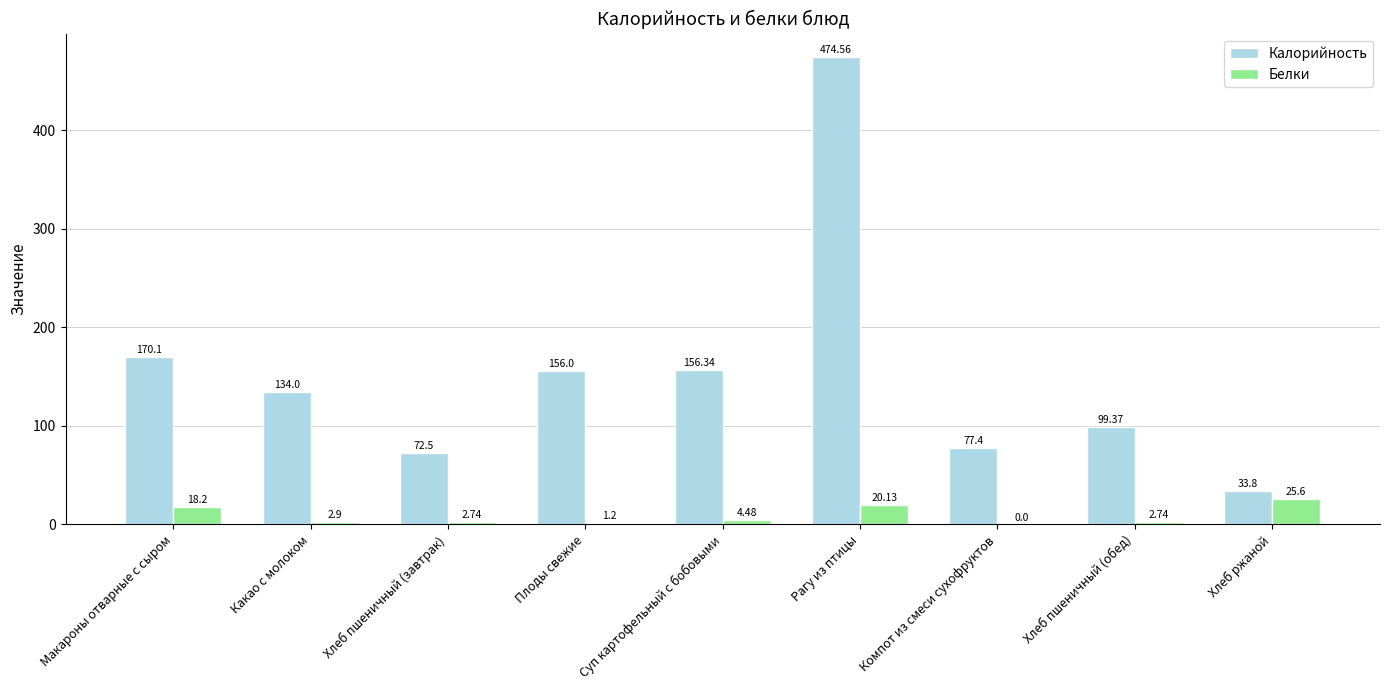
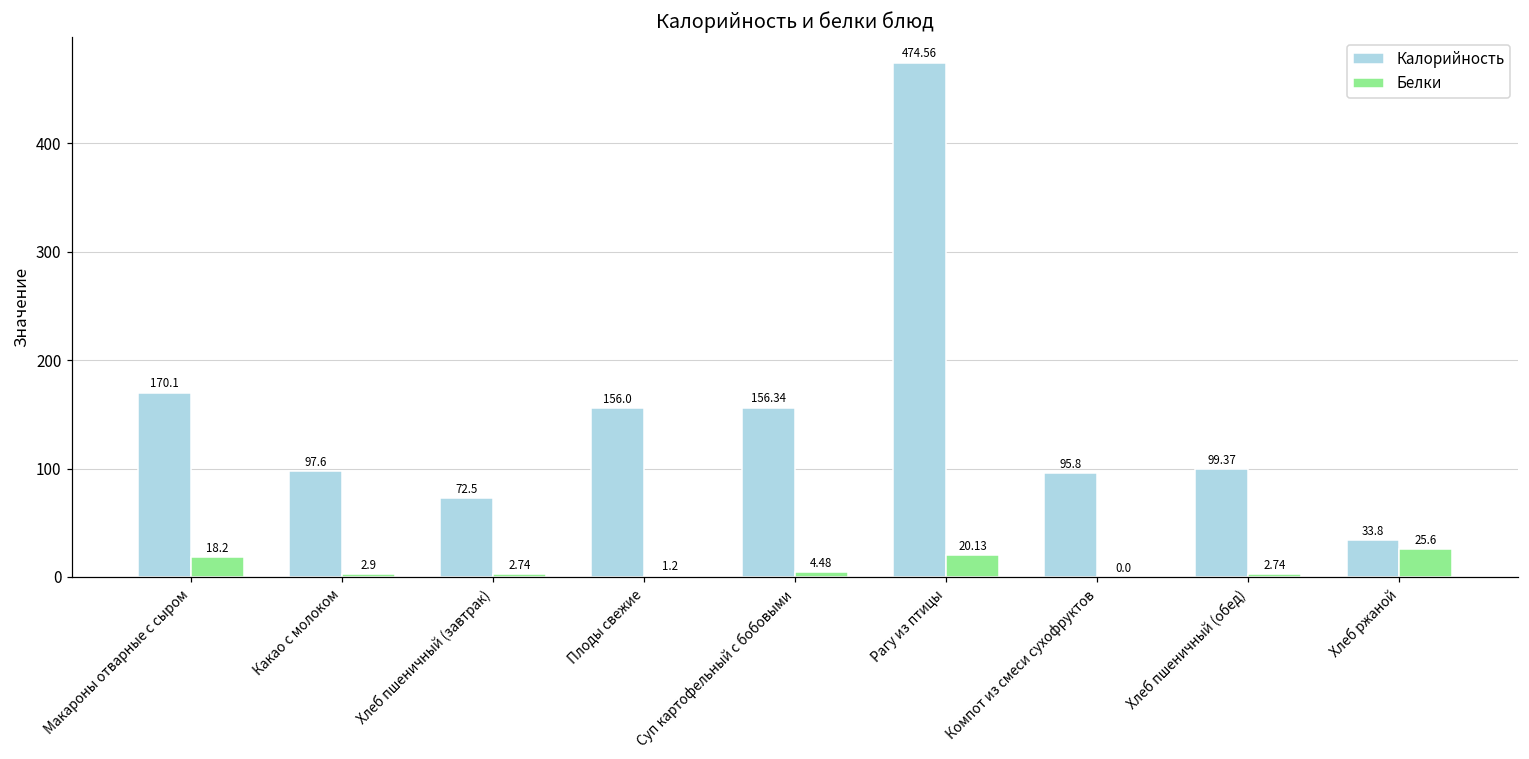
  {
    "Калорийность": {
      "Макароны отварные с сыром": 170.1,
-     "Какао с молоком": 134.0,
+     "Какао с молоком": 97.6,
      "Хлеб пшеничный (завтрак)": 72.5,
      "Плоды свежие": 156.0,
      "Суп картофельный с бобовыми": 156.34,
      "Рагу из птицы": 474.56,
-     "Компот из смеси сухофруктов": 77.4,
+     "Компот из смеси сухофруктов": 95.8,
      "Хлеб пшеничный (обед)": 99.37,
      "Хлеб ржаной": 33.8
    },
    "Белки": {
      "Макароны отварные с сыром": 18.2,
      "Какао с молоком": 2.9,
      "Хлеб пшеничный (завтрак)": 2.74,
      "Плоды свежие": 1.2,
      "Суп картофельный с бобовыми": 4.48,
      "Рагу из птицы": 20.13,
      "Компот из смеси сухофруктов": 0.0,
      "Хлеб пшеничный (обед)": 2.74,
      "Хлеб ржаной": 25.6
    }
  }
